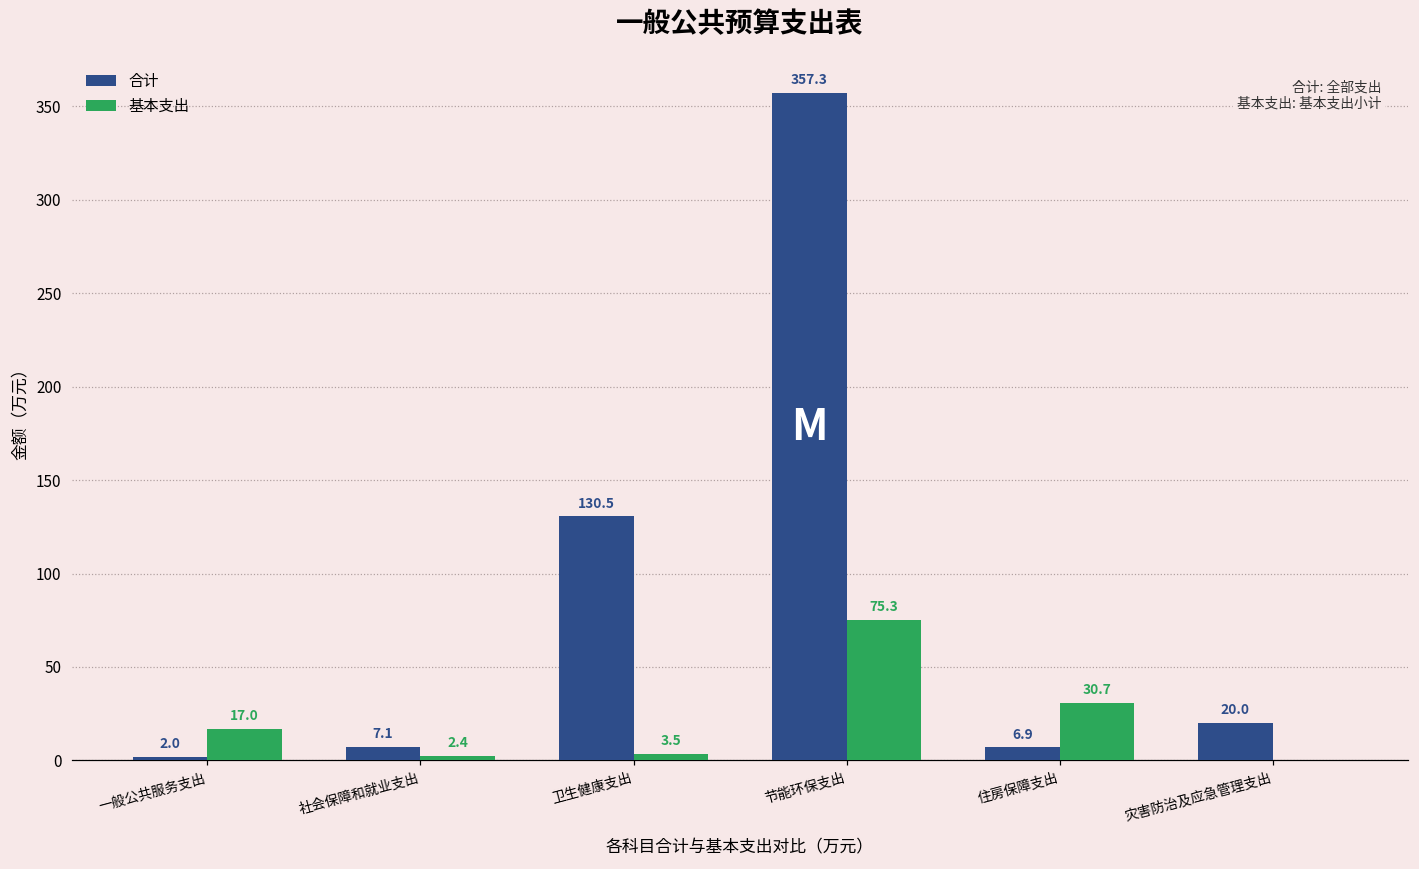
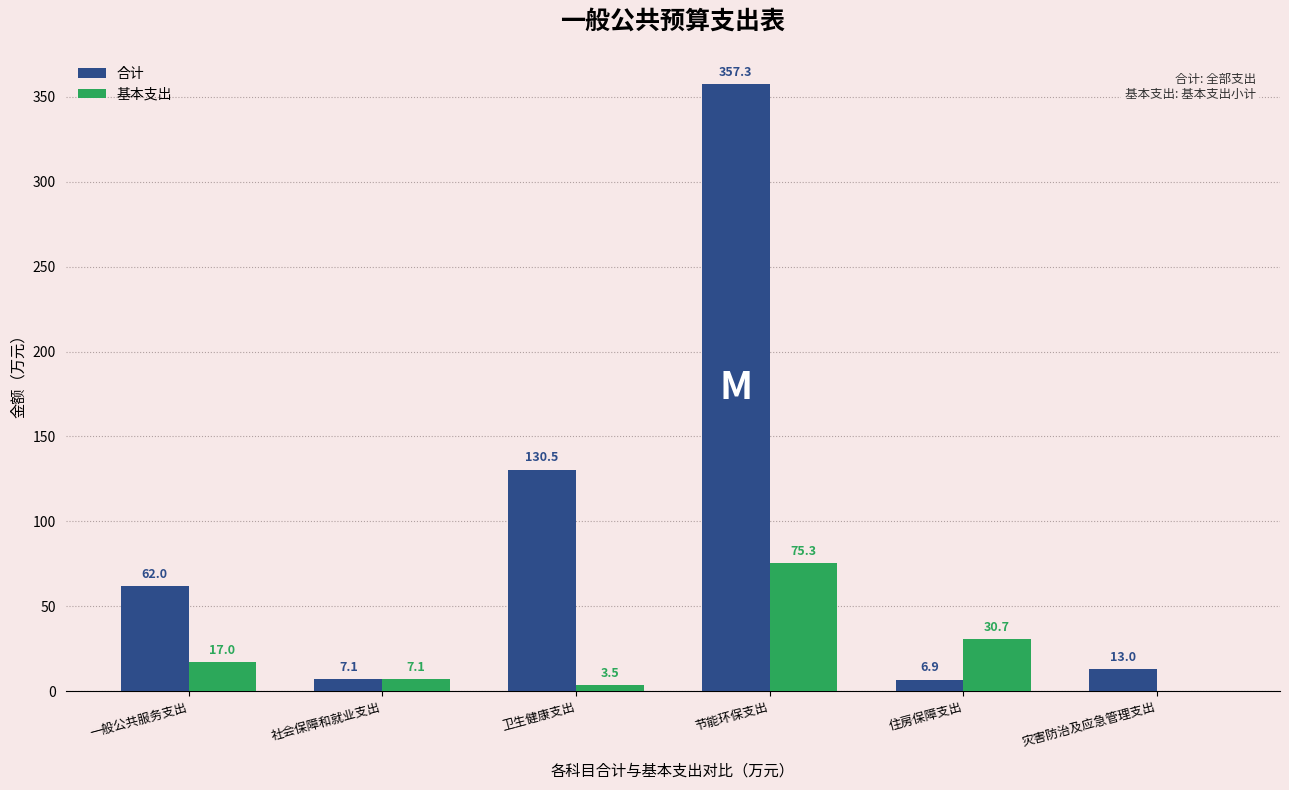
  {
    "合计": {
-     "一般公共服务支出": 2.0,
+     "一般公共服务支出": 62.0,
      "社会保障和就业支出": 7.1,
      "卫生健康支出": 130.5,
      "节能环保支出": 357.3,
      "住房保障支出": 6.9,
-     "灾害防治及应急管理支出": 20.0
+     "灾害防治及应急管理支出": 13.0
    },
    "基本支出": {
      "一般公共服务支出": 17.0,
-     "社会保障和就业支出": 2.4,
+     "社会保障和就业支出": 7.1,
      "卫生健康支出": 3.5,
      "节能环保支出": 75.3,
      "住房保障支出": 30.7
    }
  }
